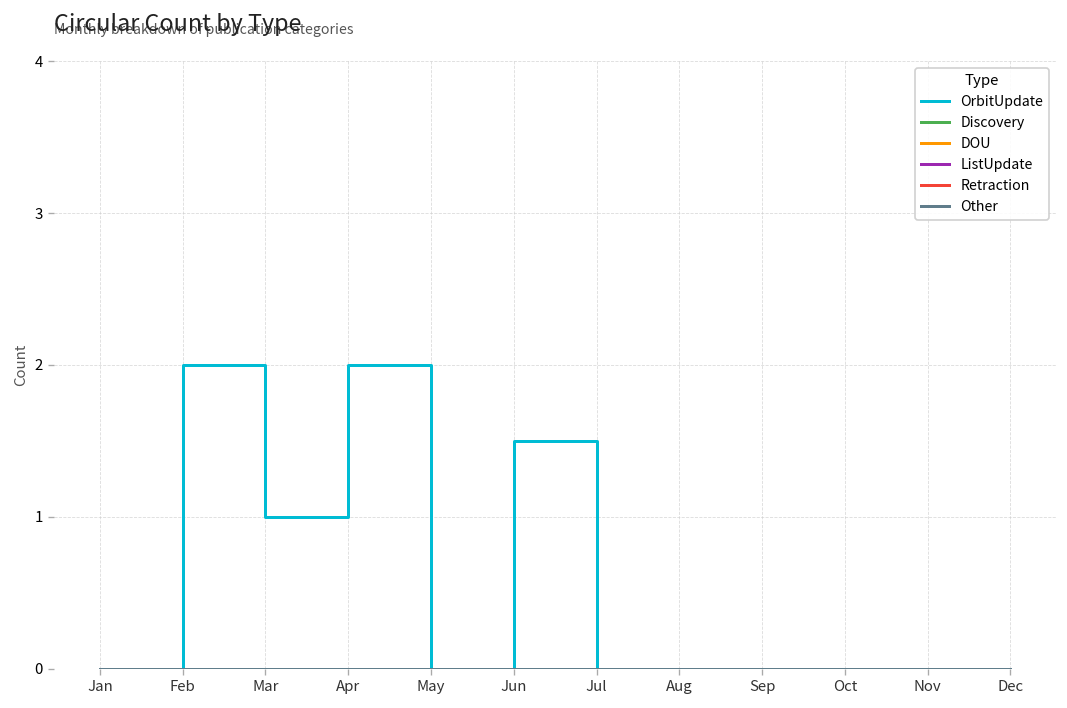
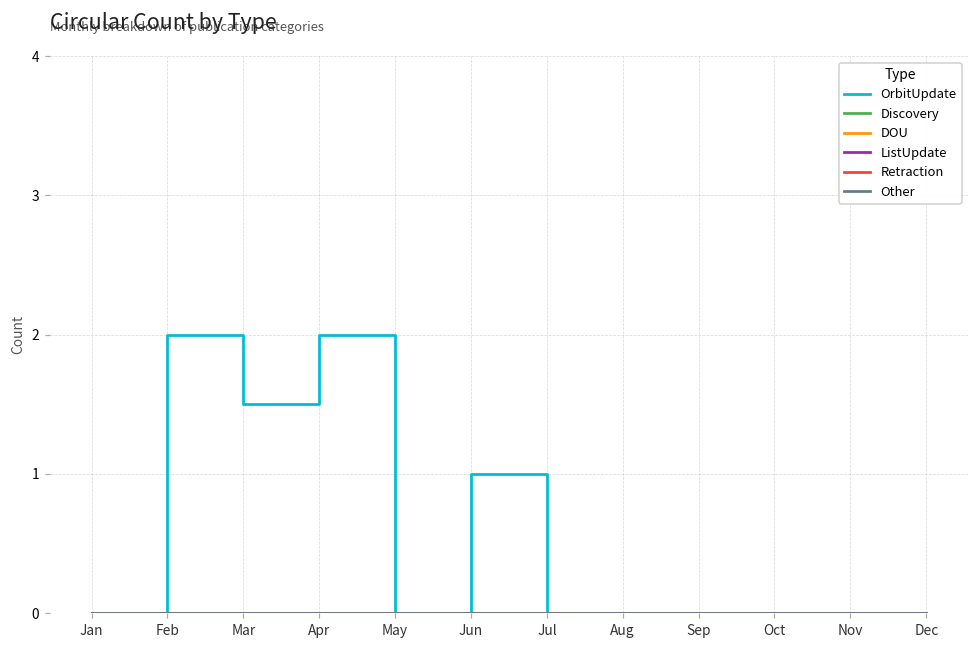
  {
    "OrbitUpdate": {
      "Feb": 2.0,
-     "Mar": 1.0,
+     "Mar": 1.5,
      "Apr": 2.0,
-     "Jun": 1.5
+     "Jun": 1.0
    },
    "Other": {
      "Feb": 0.0,
      "Mar": 0.0,
      "Apr": 0.0,
      "Jun": 0.0
    }
  }
